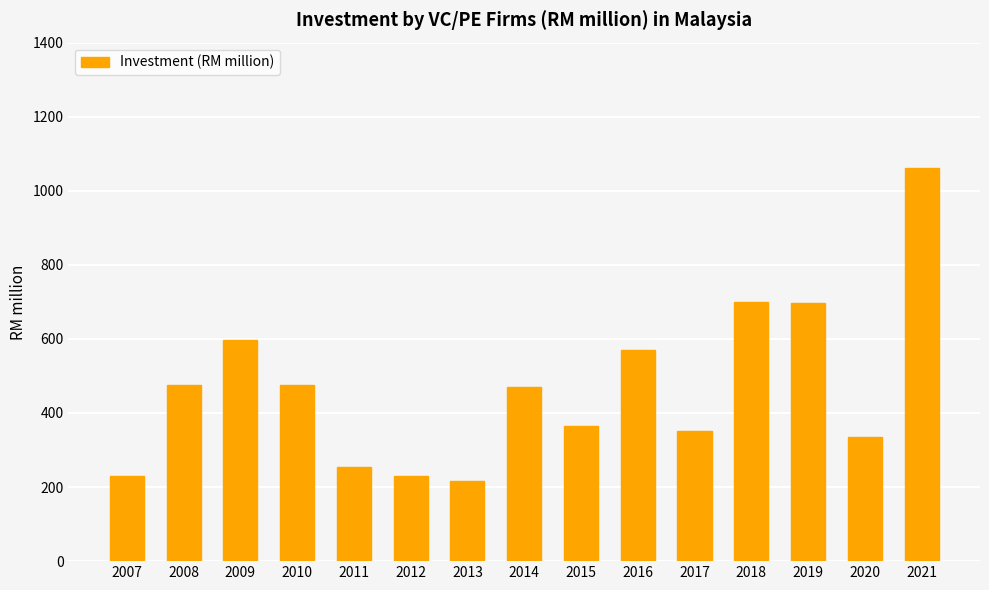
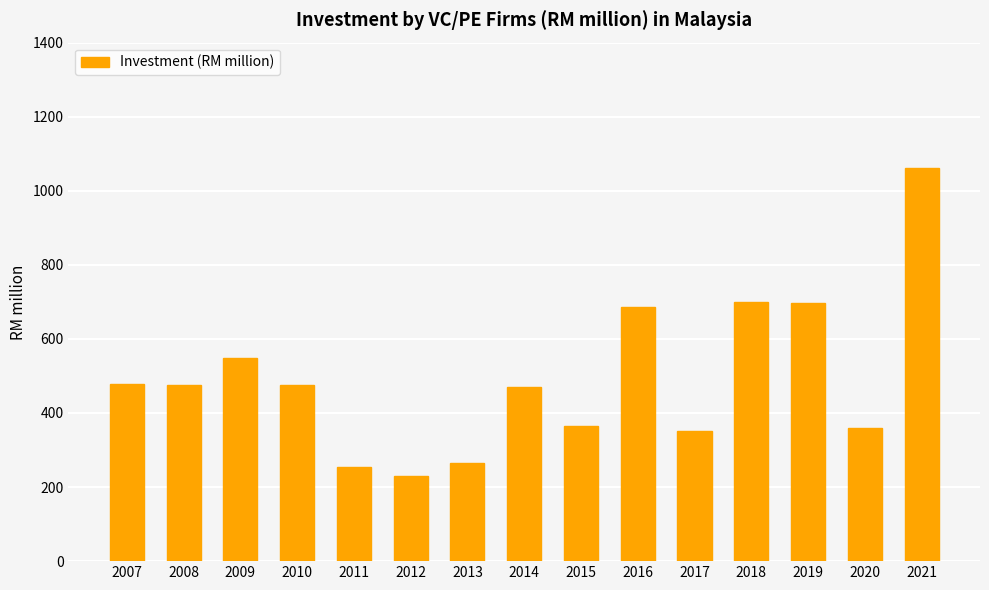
  {
-   "2007": 230,
+   "2007": 480,
    "2008": 480,
-   "2009": 600,
+   "2009": 550,
    "2010": 480,
    "2011": 250,
    "2012": 230,
-   "2013": 220,
+   "2013": 260,
    "2014": 470,
    "2015": 370,
-   "2016": 570,
+   "2016": 690,
    "2017": 350,
    "2018": 700,
    "2019": 700,
-   "2020": 330,
+   "2020": 360,
    "2021": 1060
  }
